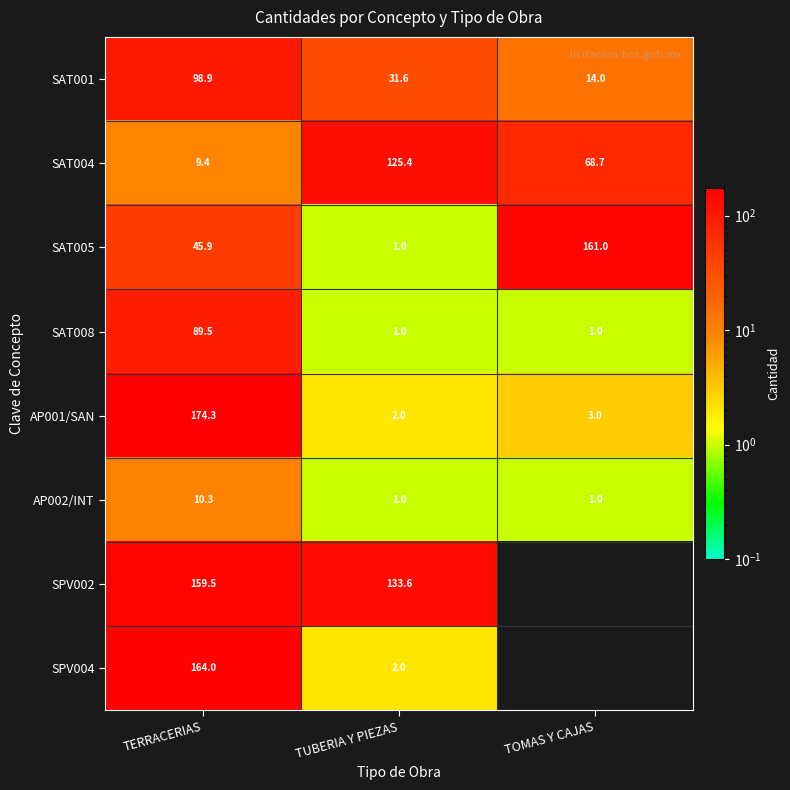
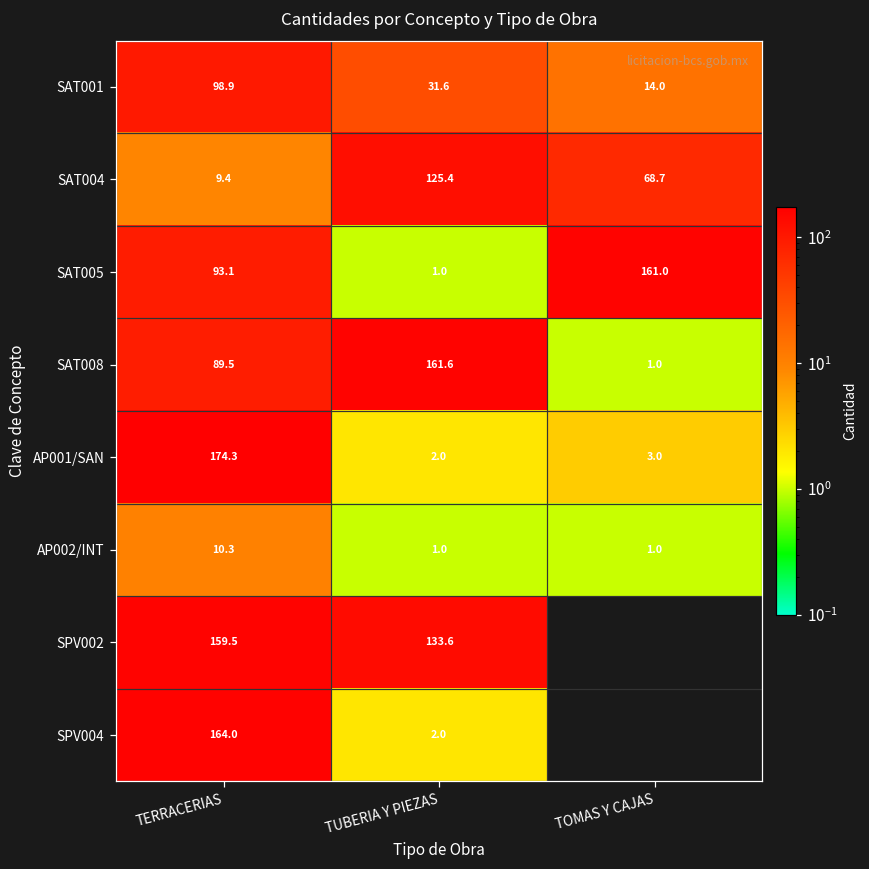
  {
    "SAT001": {
      "TERRACERIAS": 98.9,
      "TUBERIA Y PIEZAS": 31.6
    },
    "SAT004": {
      "TERRACERIAS": 9.4,
      "TUBERIA Y PIEZAS": 125.4,
      "TOMAS Y CAJAS": 68.7
    },
    "SAT005": {
-     "TERRACERIAS": 45.9,
+     "TERRACERIAS": 93.1,
      "TUBERIA Y PIEZAS": 1.0,
      "TOMAS Y CAJAS": 161.0
    },
    "SAT008": {
      "TERRACERIAS": 89.5,
-     "TUBERIA Y PIEZAS": 1.0,
+     "TUBERIA Y PIEZAS": 161.6,
      "TOMAS Y CAJAS": 1.0
    },
    "AP001/SAN": {
      "TERRACERIAS": 174.3,
      "TUBERIA Y PIEZAS": 2.0,
      "TOMAS Y CAJAS": 3.0
    },
    "AP002/INT": {
      "TERRACERIAS": 10.3,
      "TUBERIA Y PIEZAS": 1.0,
      "TOMAS Y CAJAS": 1.0
    },
    "SPV002": {
      "TERRACERIAS": 159.5,
      "TUBERIA Y PIEZAS": 133.6
    },
    "SPV004": {
      "TERRACERIAS": 164.0,
      "TUBERIA Y PIEZAS": 2.0
    }
  }
